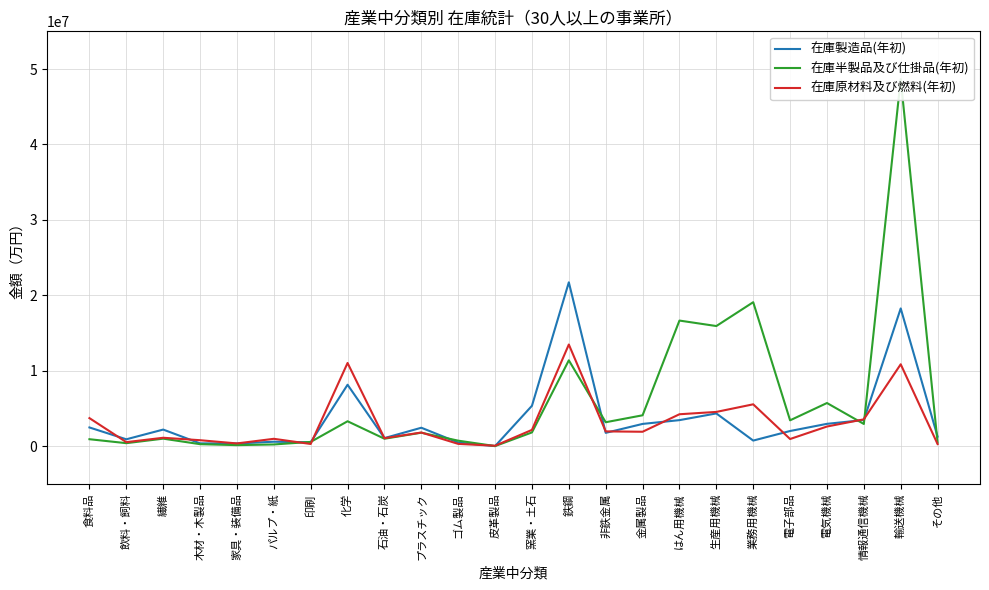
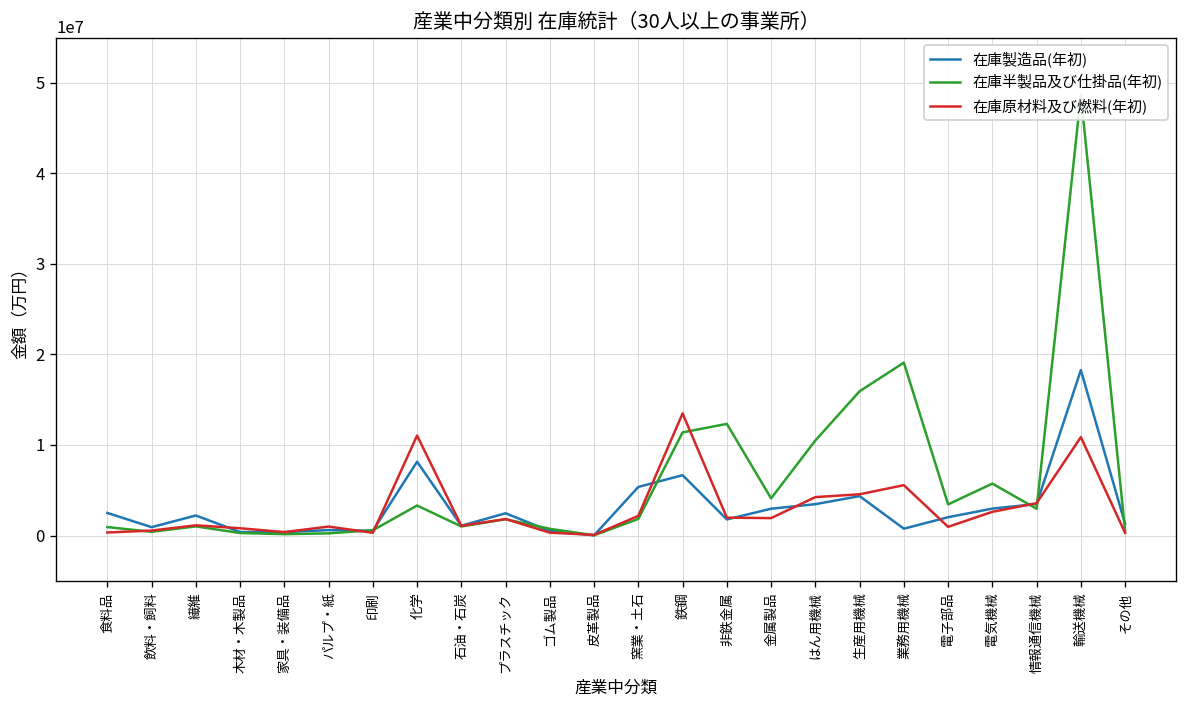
  {
    "在庫製造品(年初)": {
      "食料品": 2000000,
      "飲料・飼料": 1000000,
      "繊維": 2000000,
      "パルプ・紙": 1000000,
      "化学": 8000000,
      "プラスチック": 2000000,
      "窯業・土石": 5000000,
-     "鉄鋼": 22000000,
+     "鉄鋼": 7000000,
      "金属製品": 3000000,
      "はん用機械": 3000000,
      "業務用機械": 1000000,
      "電子部品": 2000000,
      "電気機械": 3000000,
      "輸送機械": 18000000,
      "その他": 1000000
    },
    "在庫半製品及び仕掛品(年初)": {
      "食料品": 1000000,
      "パルプ・紙": 0,
      "化学": 3000000,
      "鉄鋼": 11000000,
-     "非鉄金属": 3000000,
+     "非鉄金属": 12000000,
      "金属製品": 4000000,
-     "はん用機械": 17000000,
+     "はん用機械": 10000000,
      "生産用機械": 16000000,
      "業務用機械": 19000000,
      "電子部品": 3000000,
      "電気機械": 6000000,
      "情報通信機械": 3000000
    },
    "在庫原材料及び燃料(年初)": {
-     "食料品": 4000000,
+     "食料品": 0,
      "木材・木製品": 1000000,
      "パルプ・紙": 1000000,
      "化学": 11000000,
      "鉄鋼": 13000000,
      "金属製品": 2000000,
      "はん用機械": 4000000,
      "業務用機械": 6000000,
      "電子部品": 1000000,
      "電気機械": 3000000,
      "輸送機械": 11000000
    }
  }
